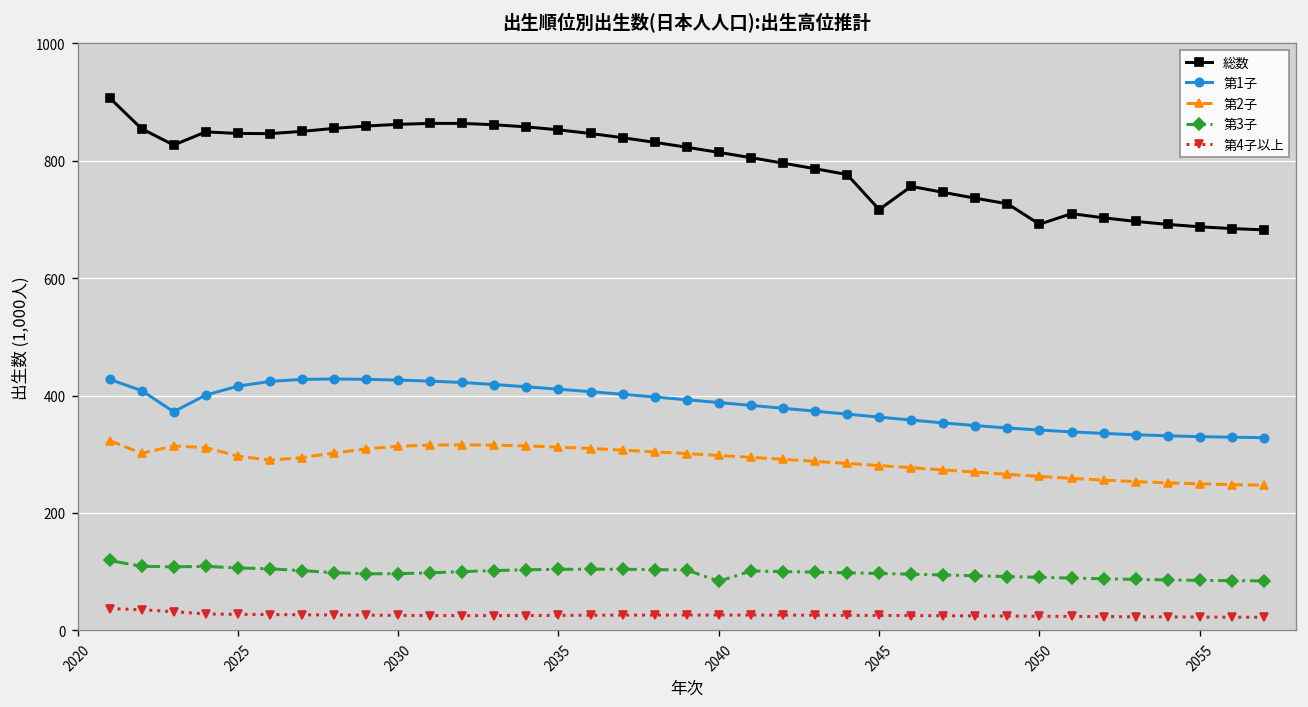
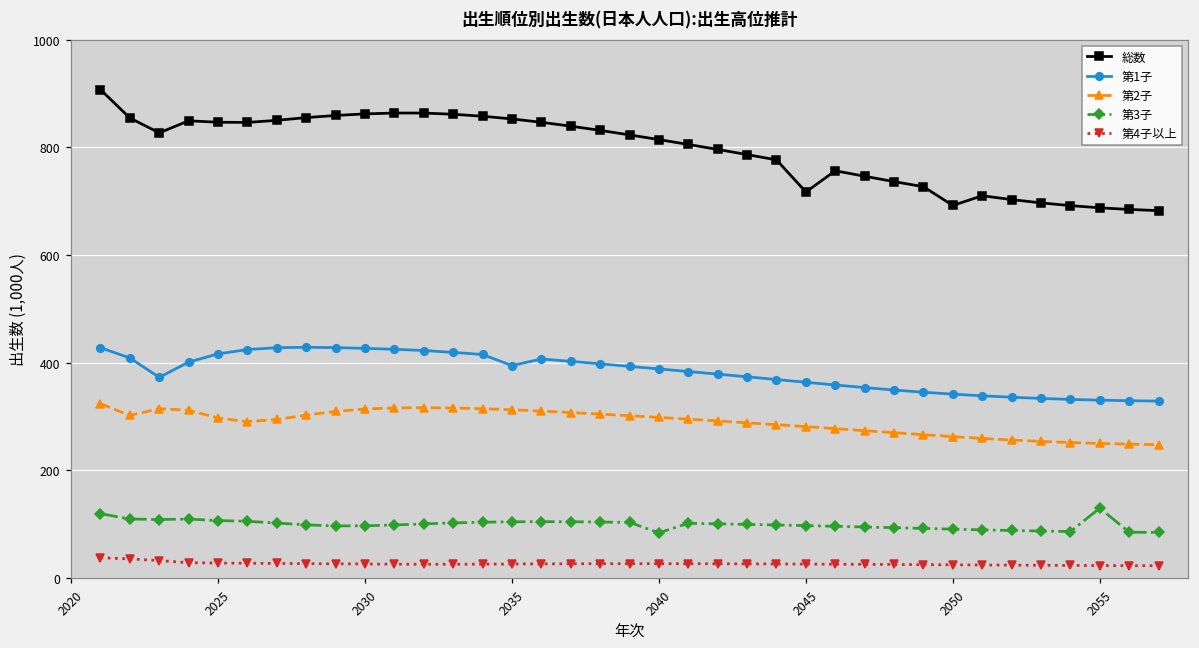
  {
    "総数": {
      "2025": 850,
      "2030": 860,
      "2035": 850,
      "2040": 810,
      "2045": 720,
      "2050": 690,
      "2055": 690
    },
    "第1子": {
      "2025": 420,
      "2030": 430,
-     "2035": 410,
+     "2035": 390,
      "2040": 390,
      "2045": 360,
      "2050": 340,
      "2055": 330
    },
    "第2子": {
      "2025": 300,
      "2030": 310,
      "2035": 310,
      "2040": 300,
      "2045": 280,
      "2050": 260,
      "2055": 250
    },
    "第3子": {
      "2025": 110,
      "2030": 100,
      "2035": 100,
      "2040": 80,
      "2045": 100,
      "2050": 90,
-     "2055": 90
+     "2055": 130
    },
    "第4子以上": {
      "2025": 30,
      "2030": 30,
      "2035": 30,
      "2040": 30,
      "2045": 30,
      "2050": 20,
      "2055": 20
    }
  }
